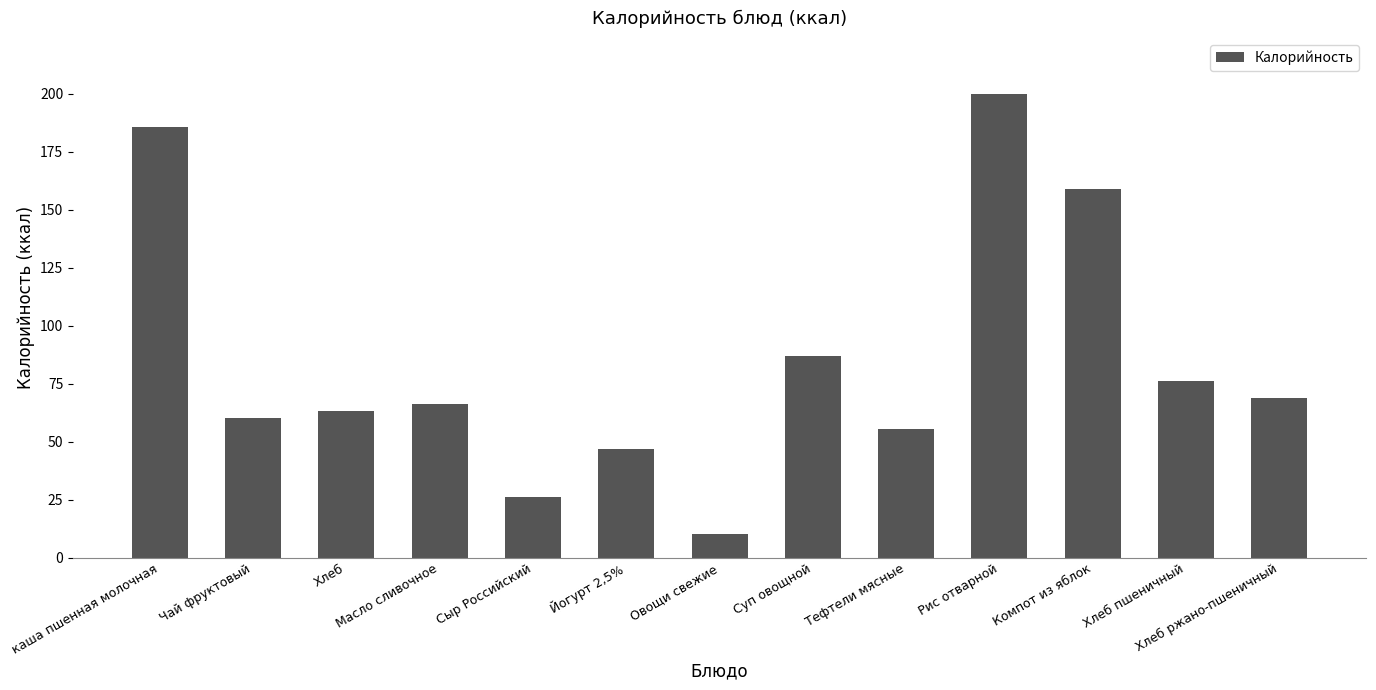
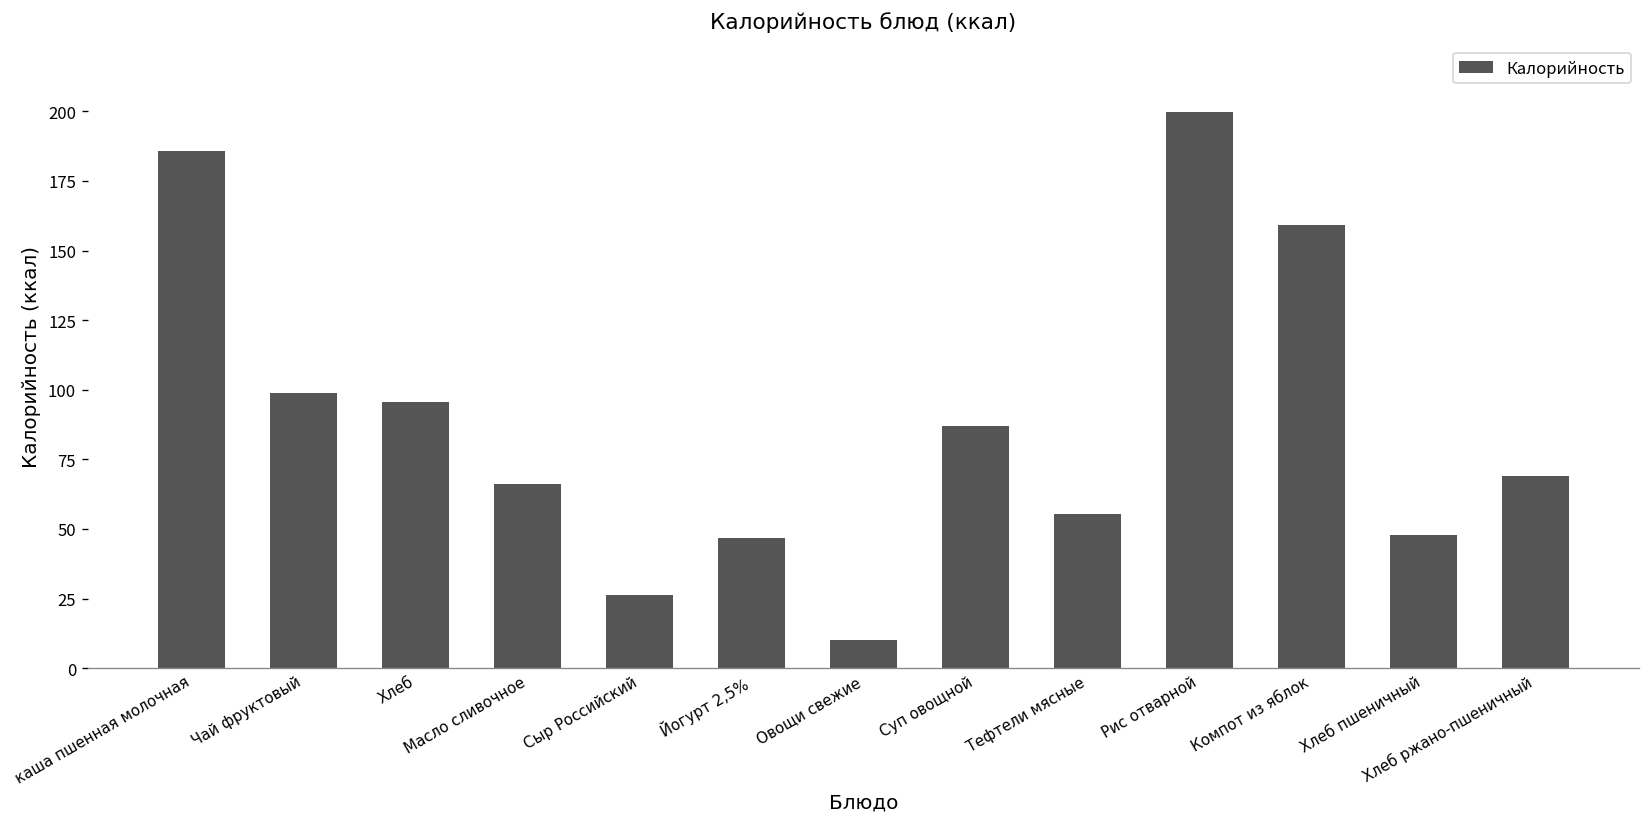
  {
    "каша пшенная молочная": 186,
-   "Чай фруктовый": 60,
-   "Хлеб": 63,
+   "Чай фруктовый": 99,
+   "Хлеб": 96,
    "Масло сливочное": 66,
    "Сыр Российский": 26,
    "Йогурт 2,5%": 47,
    "Овощи свежие": 10,
    "Суп овощной": 87,
    "Тефтели мясные": 55,
    "Рис отварной": 200,
    "Компот из яблок": 159,
-   "Хлеб пшеничный": 76,
+   "Хлеб пшеничный": 48,
    "Хлеб ржано-пшеничный": 69
  }
